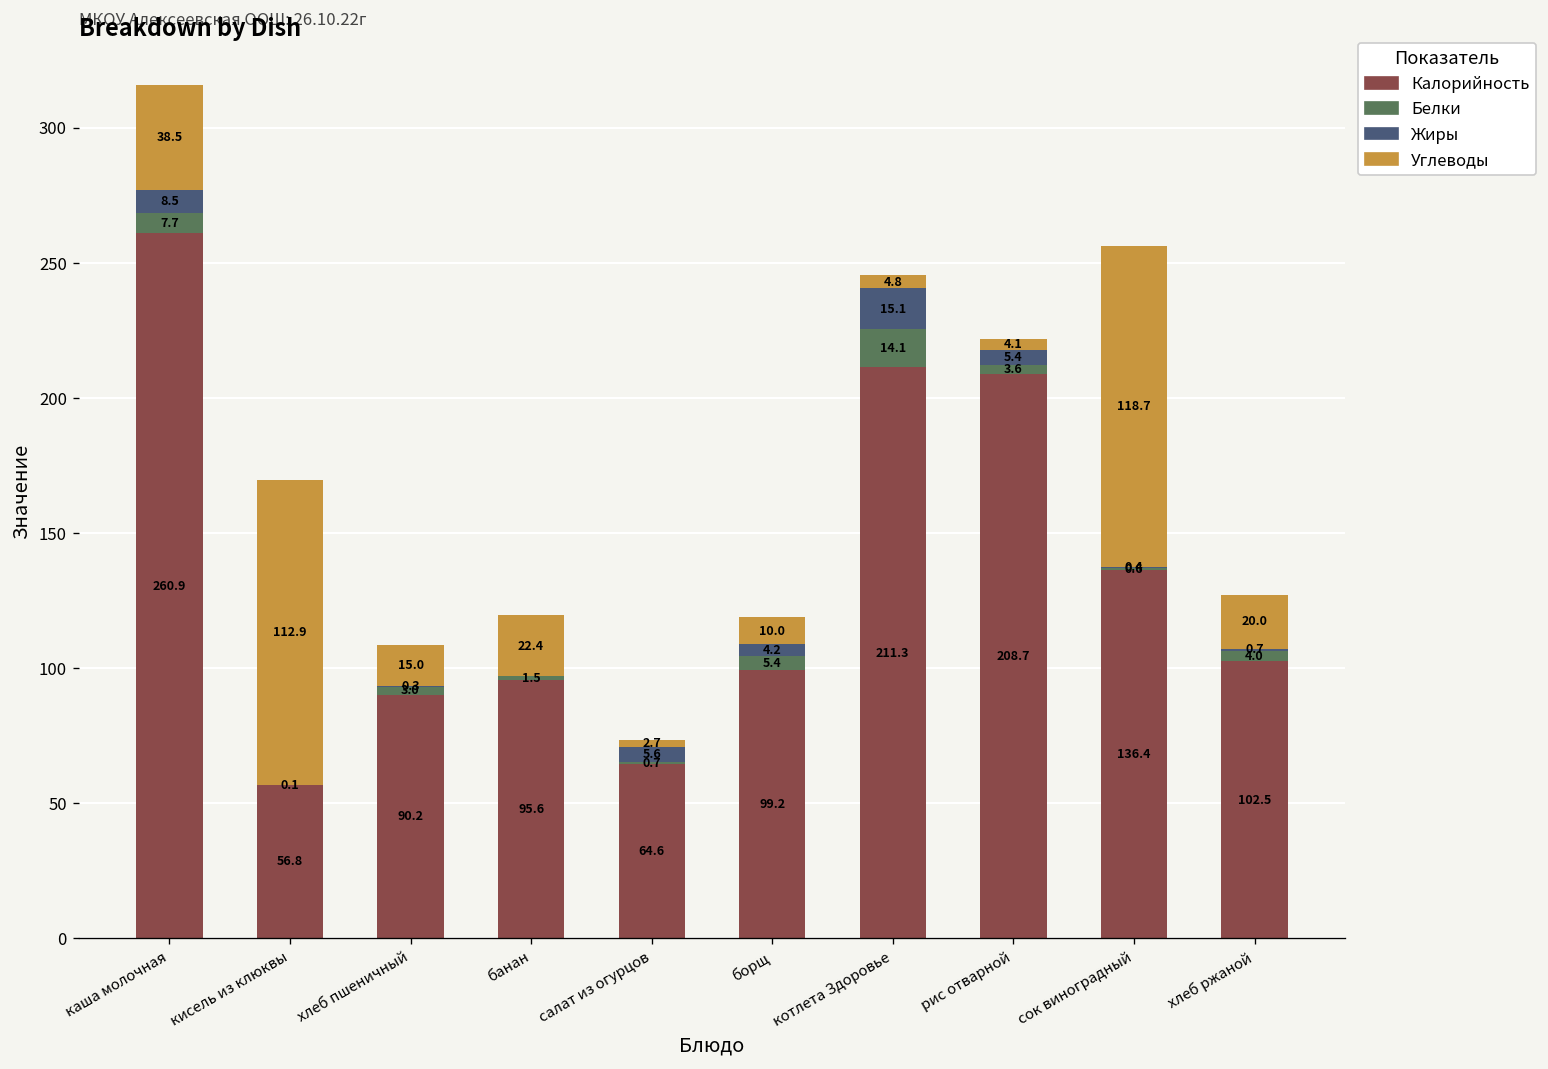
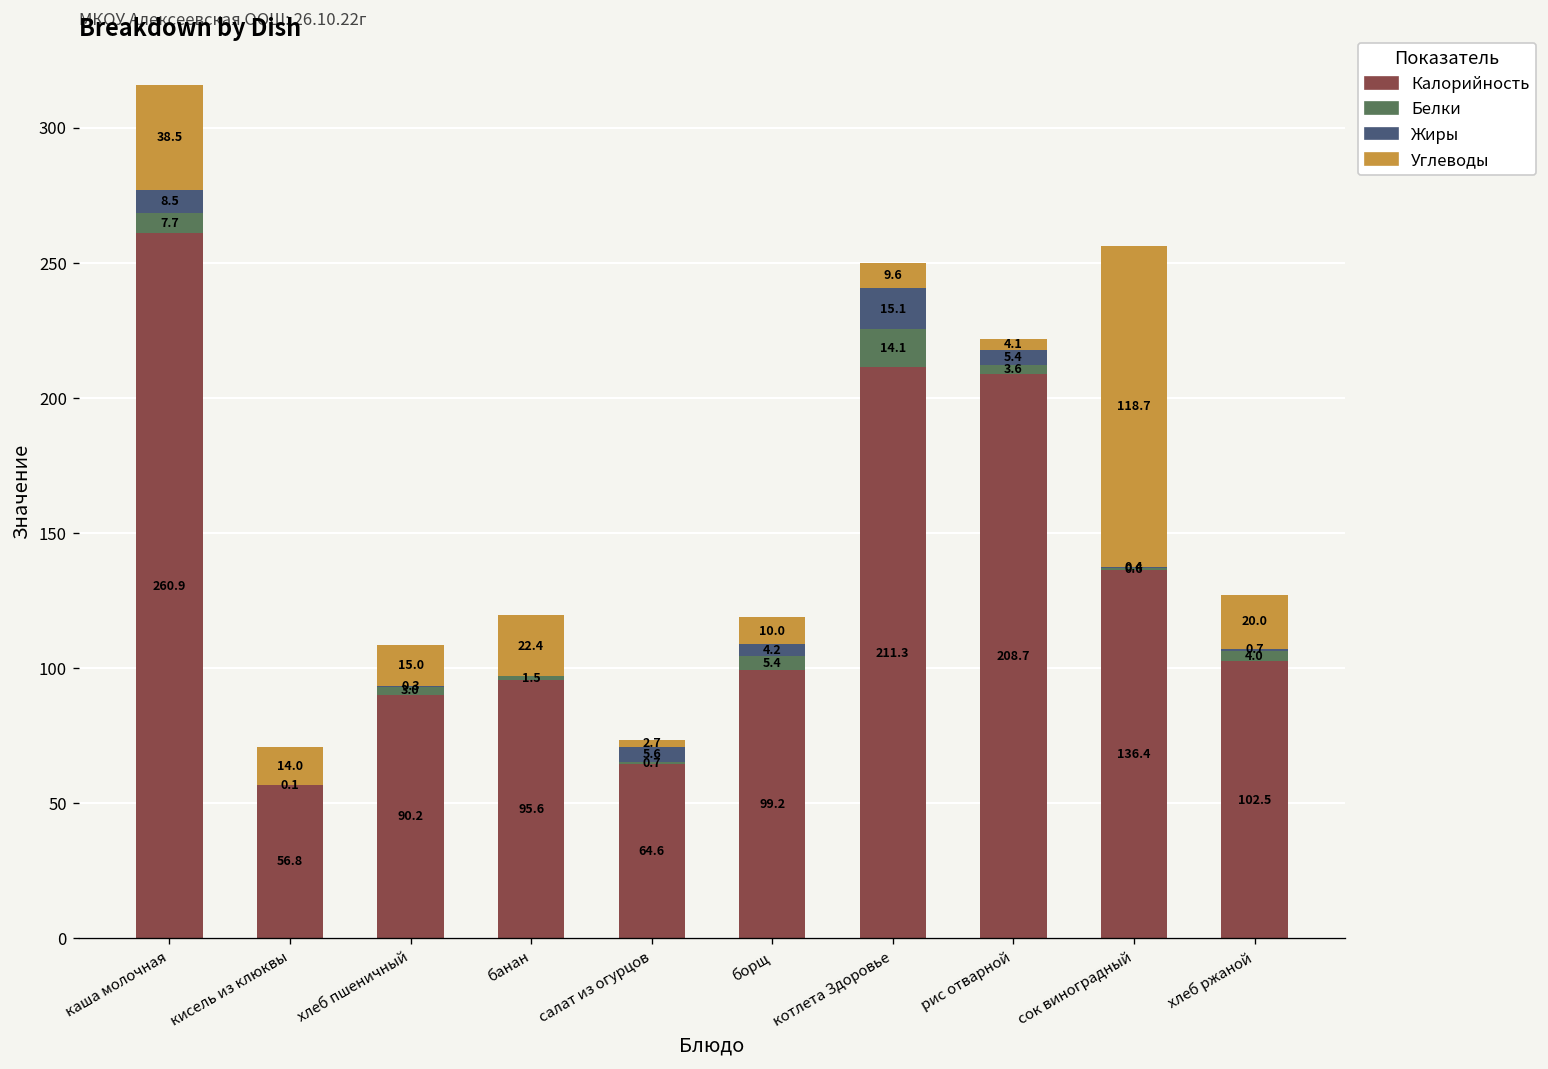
  {
    "Калорийность": {
      "каша молочная": 260.9,
      "кисель из клюквы": 56.8,
      "хлеб пшеничный": 90.2,
      "банан": 95.6,
      "салат из огурцов": 64.6,
      "борщ": 99.2,
      "котлета Здоровье": 211.3,
      "рис отварной": 208.7,
      "сок виноградный": 136.4,
      "хлеб ржаной": 102.5
    },
    "Углеводы": {
      "каша молочная": 38.5,
-     "кисель из клюквы": 112.9,
+     "кисель из клюквы": 14.0,
      "хлеб пшеничный": 15.0,
      "банан": 22.4,
      "салат из огурцов": 2.7,
      "борщ": 10.0,
-     "котлета Здоровье": 4.8,
+     "котлета Здоровье": 9.6,
      "рис отварной": 4.1,
      "сок виноградный": 118.7,
      "хлеб ржаной": 20.0
    }
  }
